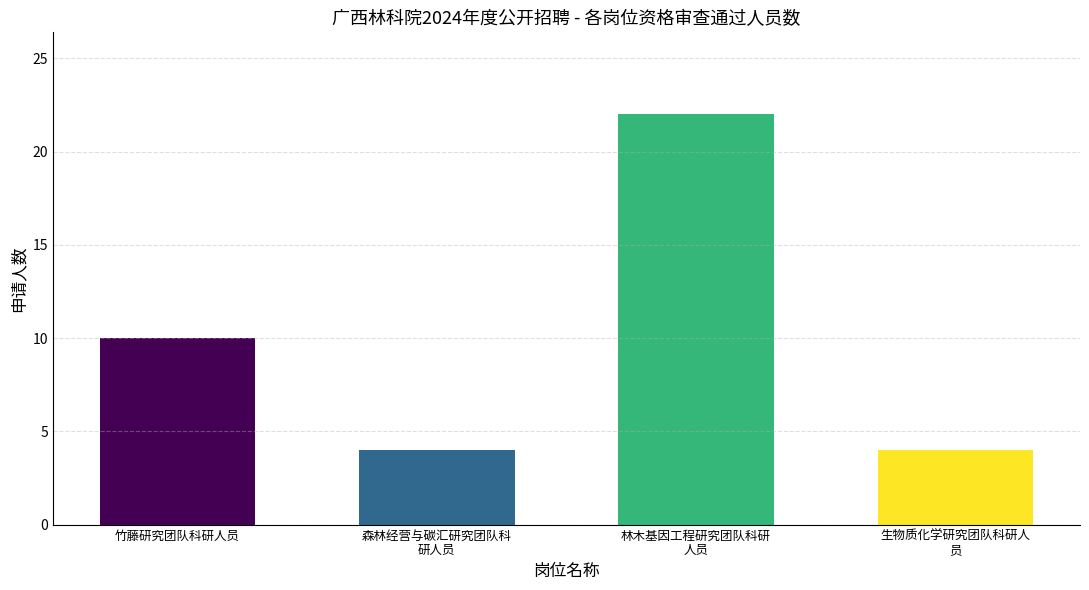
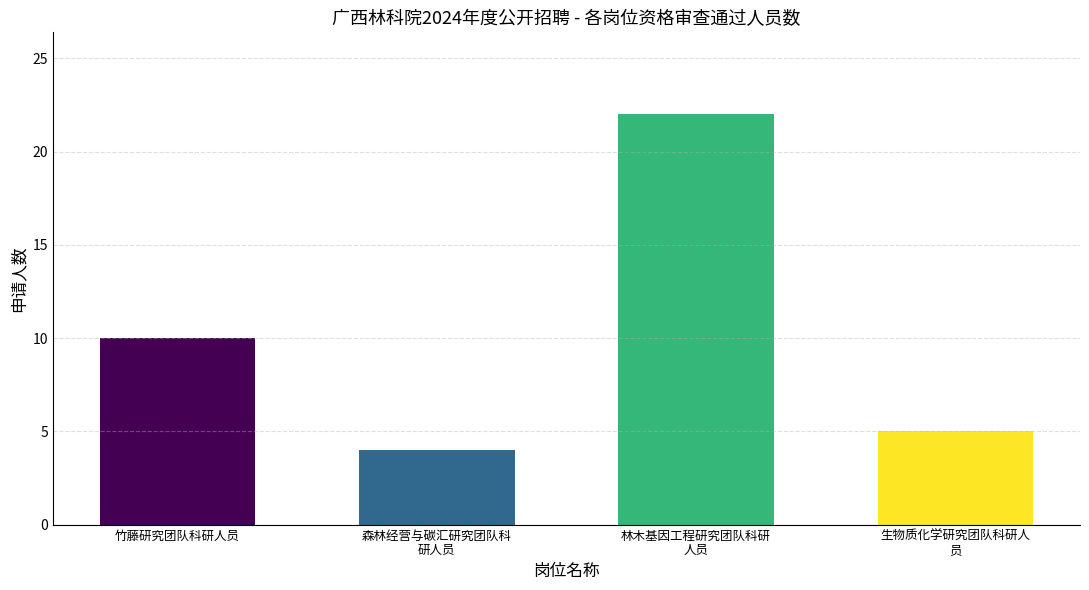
  {
    "竹藤研究团队科研人员": 10,
    "森林经营与碳汇研究团队科 研人员": 4,
    "林木基因工程研究团队科研 人员": 22,
-   "生物质化学研究团队科研人 员": 4
+   "生物质化学研究团队科研人 员": 5
  }
